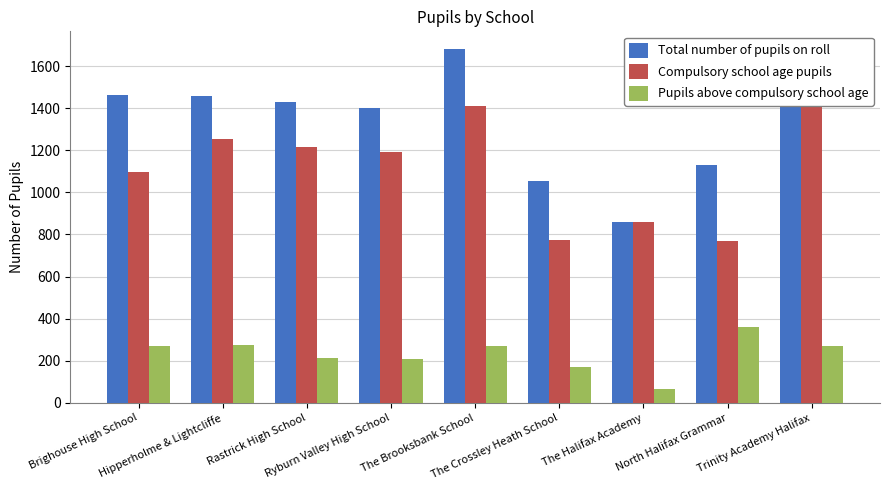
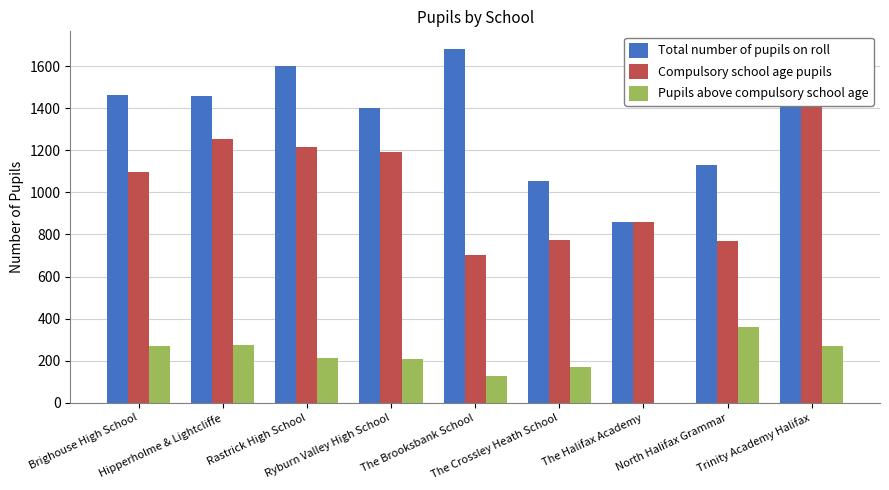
  {
    "Total number of pupils on roll": {
      "Brighouse High School": 1460,
      "Hipperholme & Lightcliffe": 1460,
-     "Rastrick High School": 1430,
+     "Rastrick High School": 1600,
      "Ryburn Valley High School": 1400,
      "The Brooksbank School": 1680,
      "The Crossley Heath School": 1050,
      "The Halifax Academy": 860,
      "North Halifax Grammar": 1130
    },
    "Compulsory school age pupils": {
      "Brighouse High School": 1100,
      "Hipperholme & Lightcliffe": 1250,
      "Rastrick High School": 1220,
      "Ryburn Valley High School": 1190,
-     "The Brooksbank School": 1410,
+     "The Brooksbank School": 700,
      "The Crossley Heath School": 780,
      "The Halifax Academy": 860,
      "North Halifax Grammar": 770
    },
    "Pupils above compulsory school age": {
      "Brighouse High School": 270,
      "Hipperholme & Lightcliffe": 280,
      "Rastrick High School": 220,
      "Ryburn Valley High School": 210,
-     "The Brooksbank School": 270,
+     "The Brooksbank School": 130,
      "The Crossley Heath School": 170,
-     "The Halifax Academy": 60,
+     "The Halifax Academy": 0,
      "North Halifax Grammar": 360,
      "Trinity Academy Halifax": 270
    }
  }
